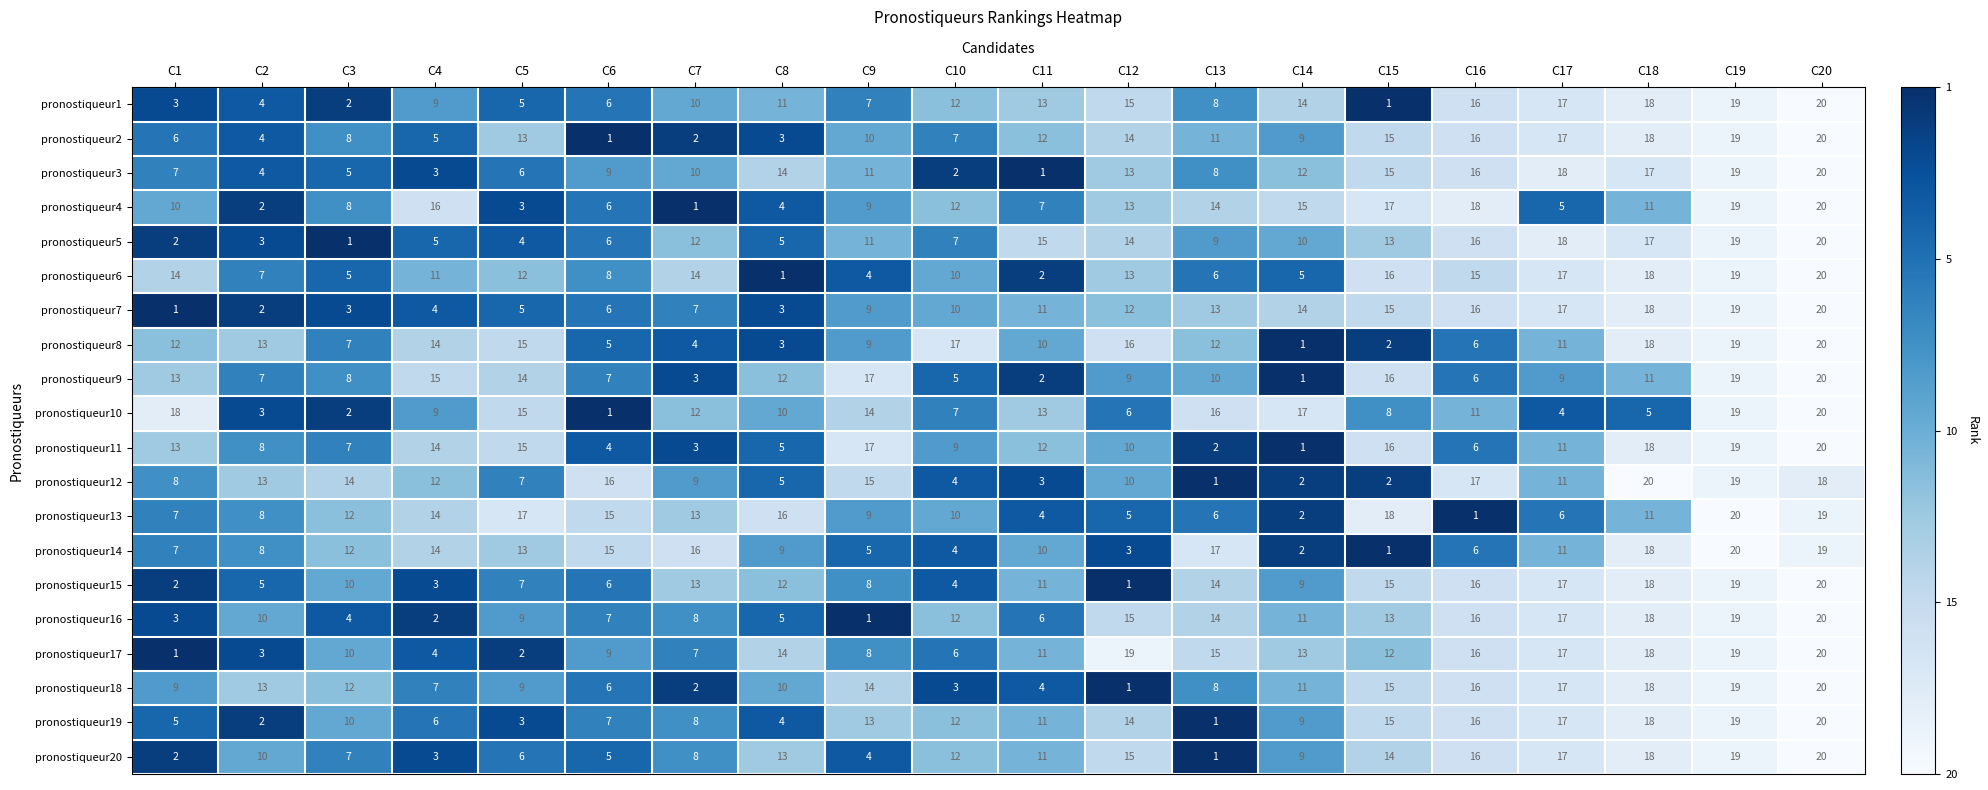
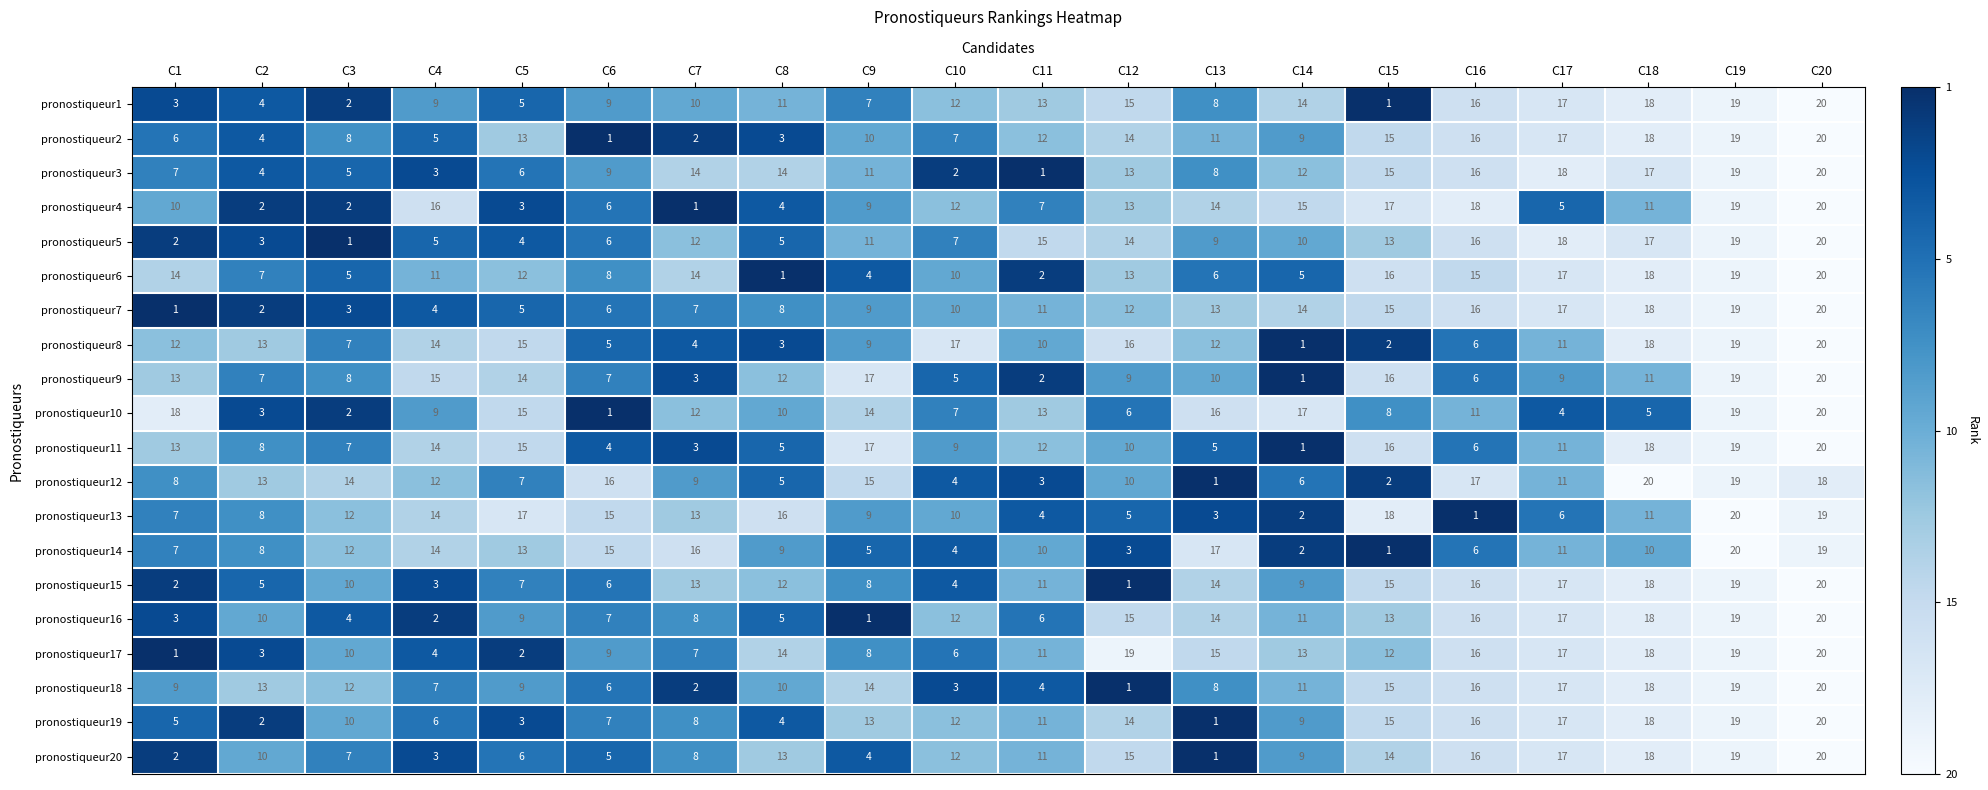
  {
    "pronostiqueur1": {
      "C1": 3,
      "C2": 4,
      "C3": 2,
      "C4": 9,
      "C5": 5,
-     "C6": 6,
+     "C6": 9,
      "C7": 10,
      "C8": 11,
      "C9": 7,
      "C10": 12,
      "C11": 13,
      "C12": 15,
      "C13": 8,
      "C14": 14,
      "C15": 1,
      "C16": 16,
      "C17": 17,
      "C18": 18,
      "C19": 19,
      "C20": 20
    },
    "pronostiqueur3": {
      "C1": 7,
      "C2": 4,
      "C3": 5,
      "C4": 3,
      "C5": 6,
      "C6": 9,
-     "C7": 10,
+     "C7": 14,
      "C8": 14,
      "C9": 11,
      "C10": 2,
      "C11": 1,
      "C12": 13,
      "C13": 8,
      "C14": 12,
      "C15": 15,
      "C16": 16,
      "C17": 18,
      "C18": 17,
      "C19": 19,
      "C20": 20
    },
    "pronostiqueur4": {
      "C1": 10,
      "C2": 2,
-     "C3": 8,
+     "C3": 2,
      "C4": 16,
      "C5": 3,
      "C6": 6,
      "C7": 1,
      "C8": 4,
      "C9": 9,
      "C10": 12,
      "C11": 7,
      "C12": 13,
      "C13": 14,
      "C14": 15,
      "C15": 17,
      "C16": 18,
      "C17": 5,
      "C18": 11,
      "C19": 19,
      "C20": 20
    },
    "pronostiqueur7": {
      "C1": 1,
      "C2": 2,
      "C3": 3,
      "C4": 4,
      "C5": 5,
      "C6": 6,
      "C7": 7,
-     "C8": 3,
+     "C8": 8,
      "C9": 9,
      "C10": 10,
      "C11": 11,
      "C12": 12,
      "C13": 13,
      "C14": 14,
      "C15": 15,
      "C16": 16,
      "C17": 17,
      "C18": 18,
      "C19": 19,
      "C20": 20
    },
    "pronostiqueur11": {
      "C1": 13,
      "C2": 8,
      "C3": 7,
      "C4": 14,
      "C5": 15,
      "C6": 4,
      "C7": 3,
      "C8": 5,
      "C9": 17,
      "C10": 9,
      "C11": 12,
      "C12": 10,
-     "C13": 2,
+     "C13": 5,
      "C14": 1,
      "C15": 16,
      "C16": 6,
      "C17": 11,
      "C18": 18,
      "C19": 19,
      "C20": 20
    },
    "pronostiqueur12": {
      "C1": 8,
      "C2": 13,
      "C3": 14,
      "C4": 12,
      "C5": 7,
      "C6": 16,
      "C7": 9,
      "C8": 5,
      "C9": 15,
      "C10": 4,
      "C11": 3,
      "C12": 10,
      "C13": 1,
-     "C14": 2,
+     "C14": 6,
      "C15": 2,
      "C16": 17,
      "C17": 11,
      "C18": 20,
      "C19": 19,
      "C20": 18
    },
    "pronostiqueur13": {
      "C1": 7,
      "C2": 8,
      "C3": 12,
      "C4": 14,
      "C5": 17,
      "C6": 15,
      "C7": 13,
      "C8": 16,
      "C9": 9,
      "C10": 10,
      "C11": 4,
      "C12": 5,
-     "C13": 6,
+     "C13": 3,
      "C14": 2,
      "C15": 18,
      "C16": 1,
      "C17": 6,
      "C18": 11,
      "C19": 20,
      "C20": 19
    },
    "pronostiqueur14": {
      "C1": 7,
      "C2": 8,
      "C3": 12,
      "C4": 14,
      "C5": 13,
      "C6": 15,
      "C7": 16,
      "C8": 9,
      "C9": 5,
      "C10": 4,
      "C11": 10,
      "C12": 3,
      "C13": 17,
      "C14": 2,
      "C15": 1,
      "C16": 6,
      "C17": 11,
-     "C18": 18,
+     "C18": 10,
      "C19": 20,
      "C20": 19
    }
  }
